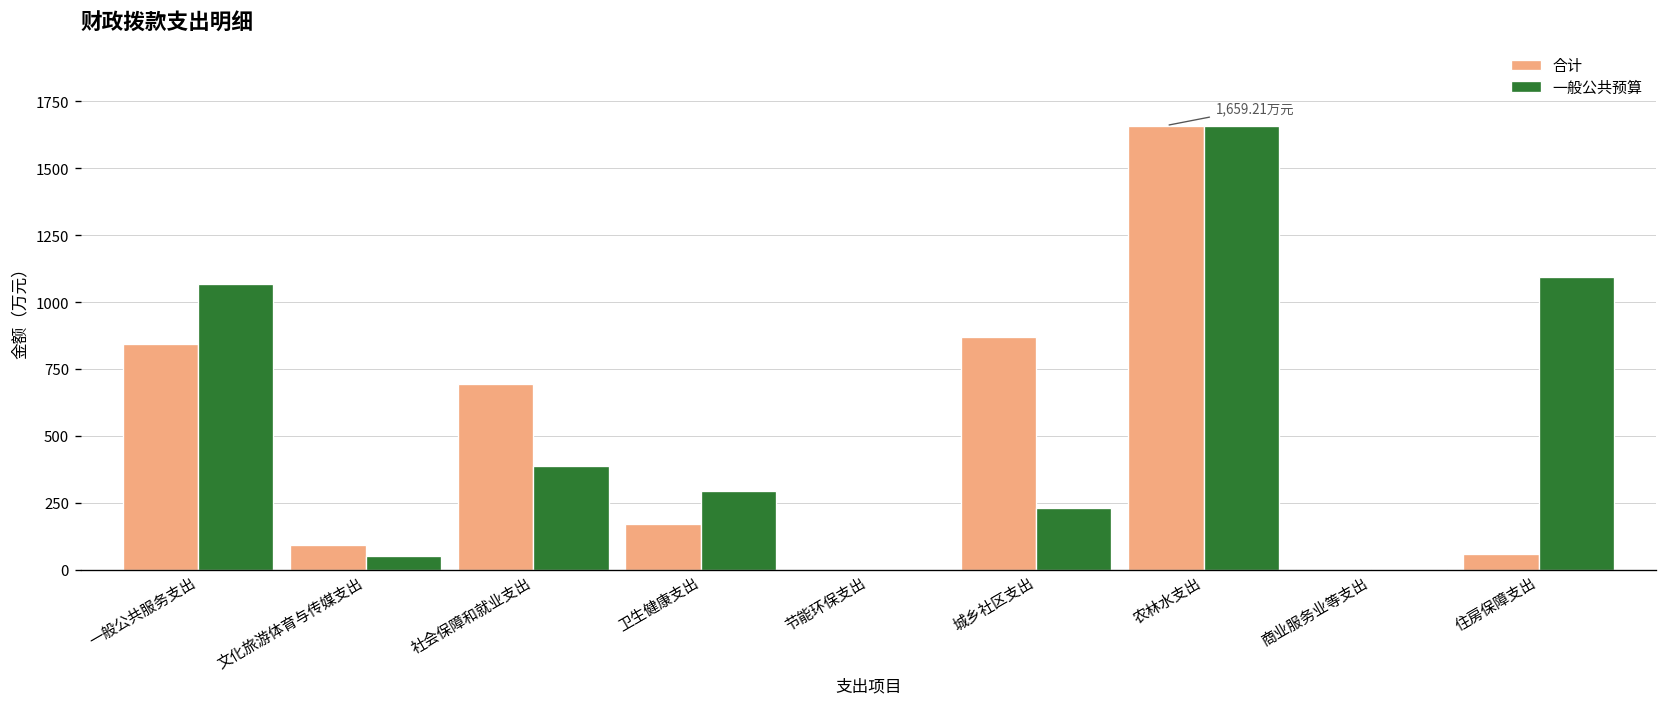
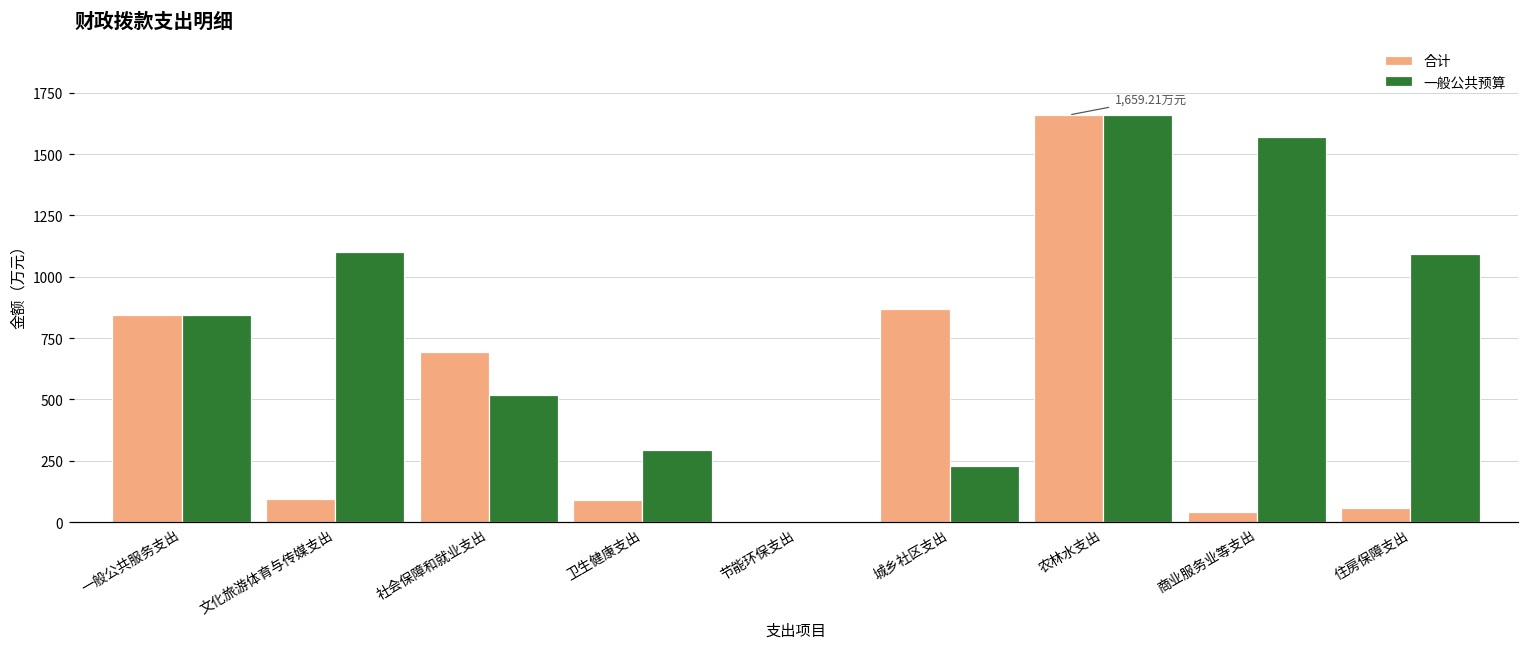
  {
    "合计": {
      "一般公共服务支出": 840,
      "文化旅游体育与传媒支出": 90,
      "社会保障和就业支出": 690,
-     "卫生健康支出": 170,
+     "卫生健康支出": 90,
      "节能环保支出": 0,
      "城乡社区支出": 870,
      "农林水支出": 1660,
-     "商业服务业等支出": 0,
+     "商业服务业等支出": 40,
      "住房保障支出": 60
    },
    "一般公共预算": {
-     "一般公共服务支出": 1070,
-     "文化旅游体育与传媒支出": 50,
-     "社会保障和就业支出": 390,
+     "一般公共服务支出": 840,
+     "文化旅游体育与传媒支出": 1100,
+     "社会保障和就业支出": 520,
      "卫生健康支出": 300,
      "节能环保支出": 0,
      "城乡社区支出": 230,
-     "商业服务业等支出": 0,
+     "商业服务业等支出": 1570,
      "住房保障支出": 1090
    }
  }
